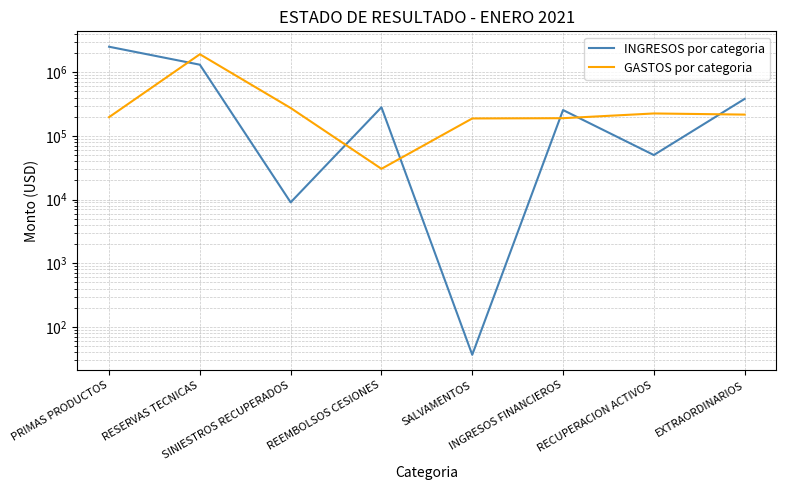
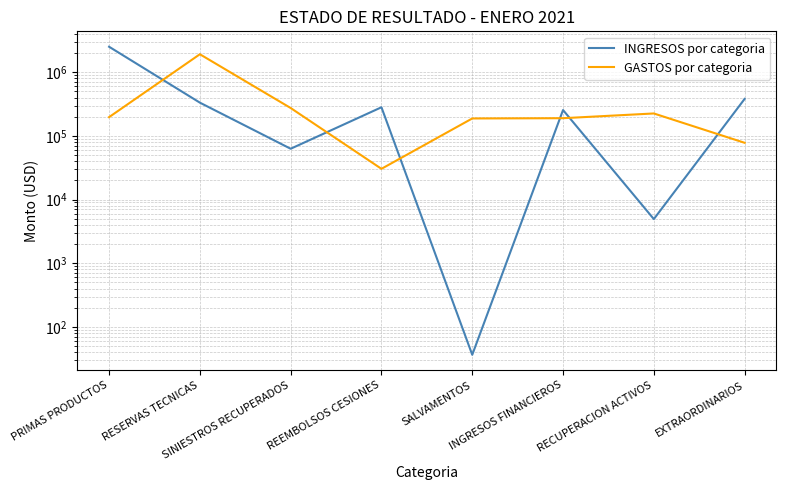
  {
    "INGRESOS por categoria": {
      "PRIMAS PRODUCTOS": 2500000,
-     "RESERVAS TECNICAS": 1300000,
-     "SINIESTROS RECUPERADOS": 9000,
+     "RESERVAS TECNICAS": 300000,
+     "SINIESTROS RECUPERADOS": 60000,
      "REEMBOLSOS CESIONES": 300000,
      "SALVAMENTOS": 40,
      "INGRESOS FINANCIEROS": 250000,
-     "RECUPERACION ACTIVOS": 50000,
+     "RECUPERACION ACTIVOS": 5000,
      "EXTRAORDINARIOS": 400000
    },
    "GASTOS por categoria": {
      "PRIMAS PRODUCTOS": 200000,
      "RESERVAS TECNICAS": 1900000,
      "SINIESTROS RECUPERADOS": 270000,
      "REEMBOLSOS CESIONES": 30000,
      "SALVAMENTOS": 190000,
      "INGRESOS FINANCIEROS": 190000,
      "RECUPERACION ACTIVOS": 230000,
-     "EXTRAORDINARIOS": 220000
+     "EXTRAORDINARIOS": 80000
    }
  }
